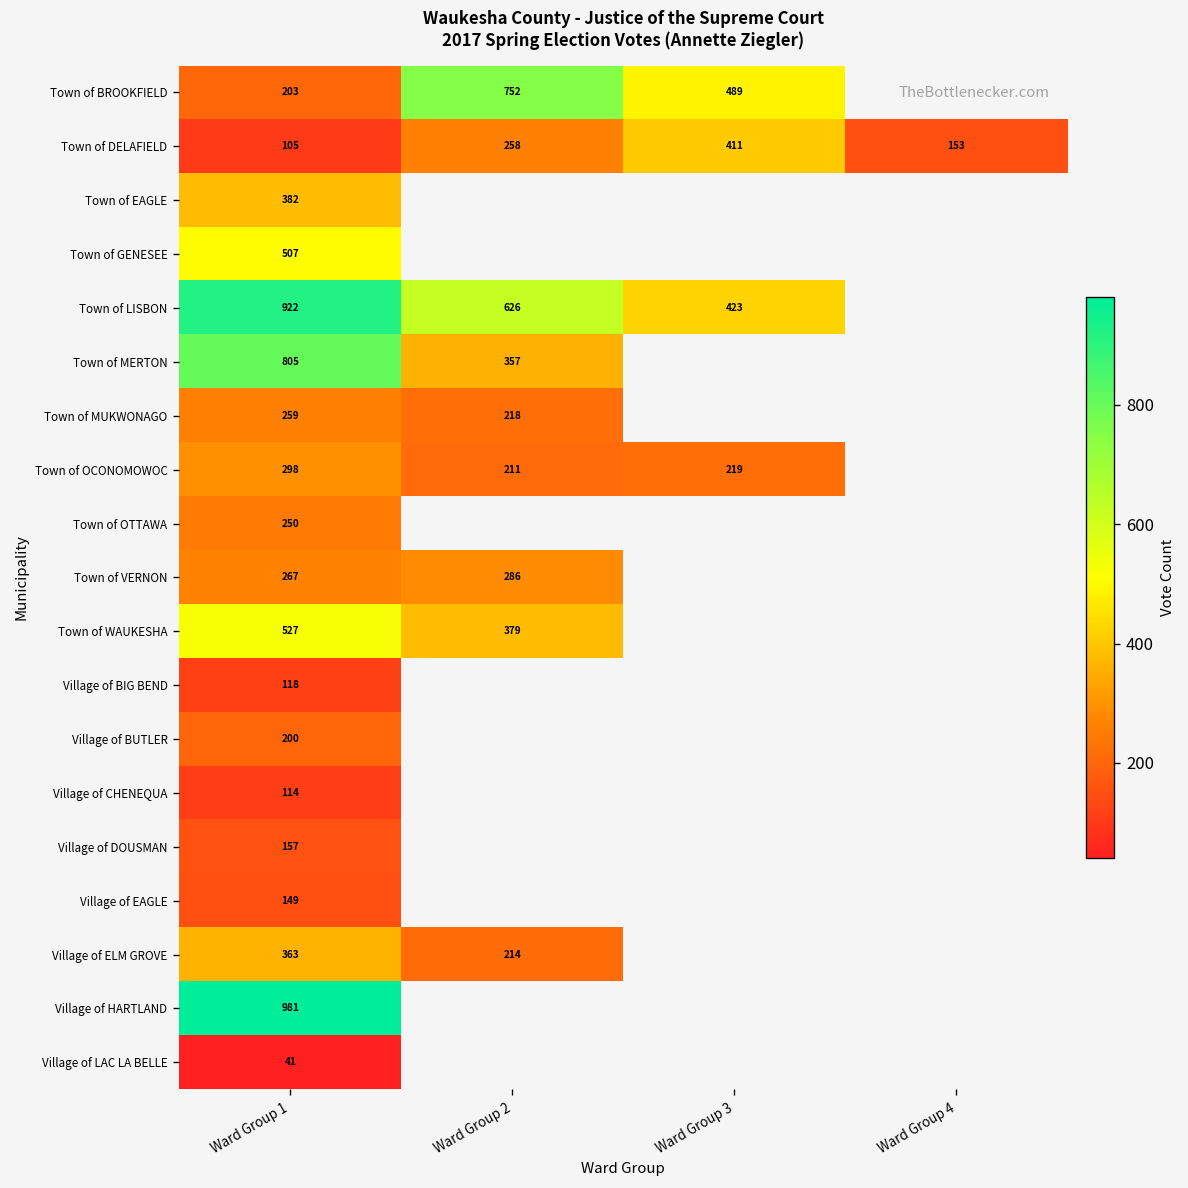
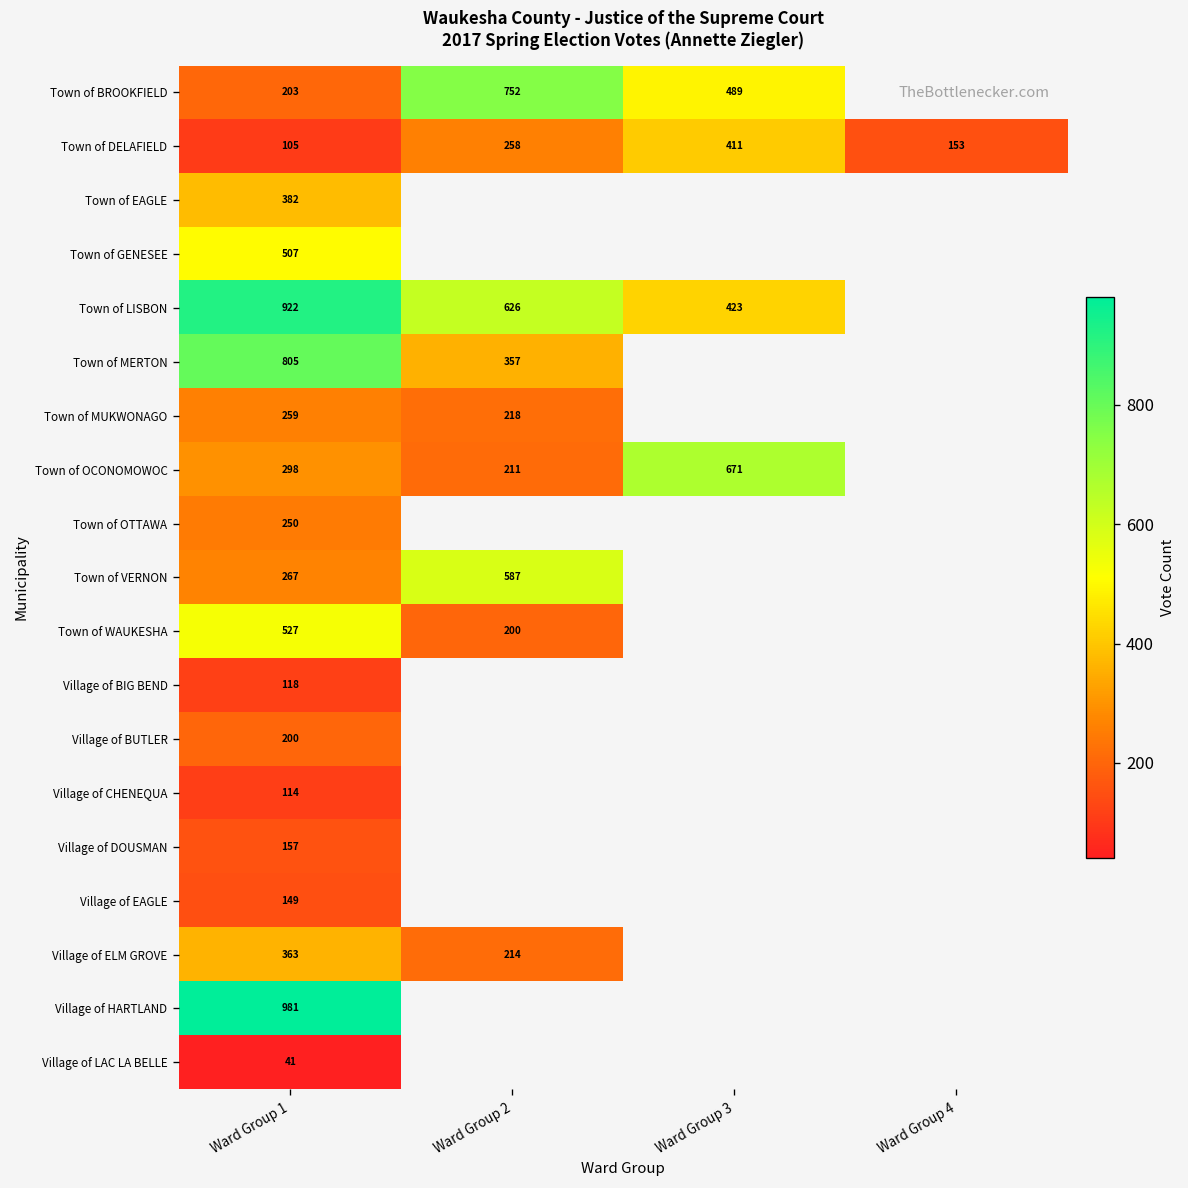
  {
    "Town of BROOKFIELD": {
      "Ward Group 1": 203,
      "Ward Group 2": 752,
      "Ward Group 3": 489
    },
    "Town of DELAFIELD": {
      "Ward Group 1": 105,
      "Ward Group 2": 258,
      "Ward Group 3": 411,
      "Ward Group 4": 153
    },
    "Town of EAGLE": {
      "Ward Group 1": 382
    },
    "Town of GENESEE": {
      "Ward Group 1": 507
    },
    "Town of LISBON": {
      "Ward Group 1": 922,
      "Ward Group 2": 626,
      "Ward Group 3": 423
    },
    "Town of MERTON": {
      "Ward Group 1": 805,
      "Ward Group 2": 357
    },
    "Town of MUKWONAGO": {
      "Ward Group 1": 259,
      "Ward Group 2": 218
    },
    "Town of OCONOMOWOC": {
      "Ward Group 1": 298,
      "Ward Group 2": 211,
-     "Ward Group 3": 219
+     "Ward Group 3": 671
    },
    "Town of OTTAWA": {
      "Ward Group 1": 250
    },
    "Town of VERNON": {
      "Ward Group 1": 267,
-     "Ward Group 2": 286
+     "Ward Group 2": 587
    },
    "Town of WAUKESHA": {
      "Ward Group 1": 527,
-     "Ward Group 2": 379
+     "Ward Group 2": 200
    },
    "Village of BIG BEND": {
      "Ward Group 1": 118
    },
    "Village of BUTLER": {
      "Ward Group 1": 200
    },
    "Village of CHENEQUA": {
      "Ward Group 1": 114
    },
    "Village of DOUSMAN": {
      "Ward Group 1": 157
    },
    "Village of EAGLE": {
      "Ward Group 1": 149
    },
    "Village of ELM GROVE": {
      "Ward Group 1": 363,
      "Ward Group 2": 214
    },
    "Village of HARTLAND": {
      "Ward Group 1": 981
    },
    "Village of LAC LA BELLE": {
      "Ward Group 1": 41
    }
  }
